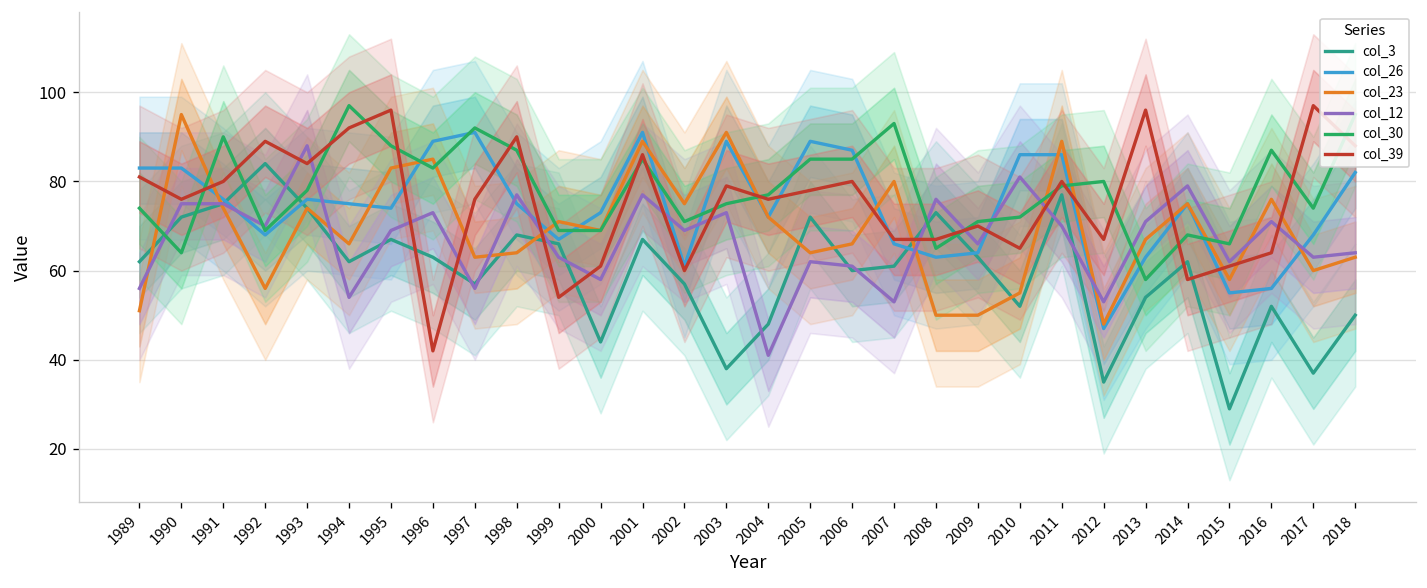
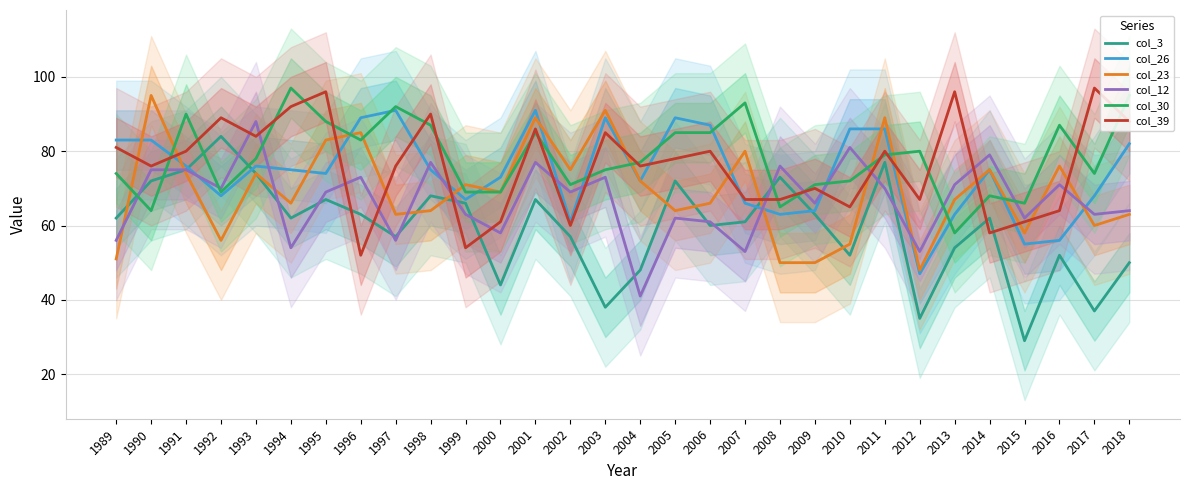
  {
    "col_39": {
      "1989": 81,
      "1990": 76,
      "1991": 80,
      "1992": 89,
      "1994": 92,
-     "1996": 42,
+     "1996": 52,
      "1997": 76,
      "1998": 90,
      "1999": 54,
      "2000": 61,
      "2001": 86,
      "2002": 60,
-     "2003": 79,
+     "2003": 85,
      "2004": 76,
      "2006": 80,
      "2007": 67,
      "2008": 67,
      "2009": 70,
      "2010": 65,
      "2011": 80,
      "2012": 67,
      "2013": 96,
      "2014": 58,
      "2015": 61,
      "2017": 97
    }
  }
